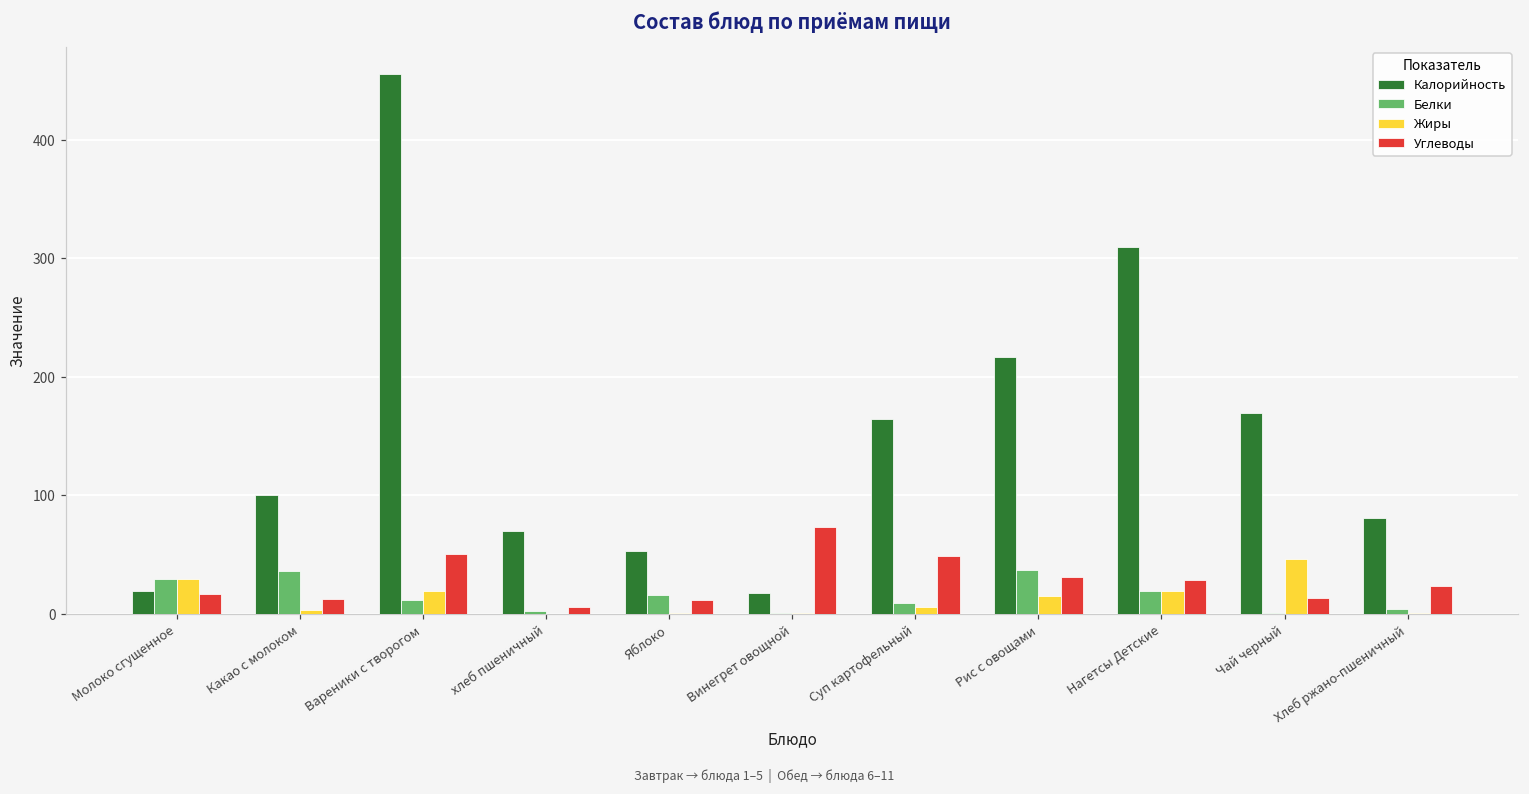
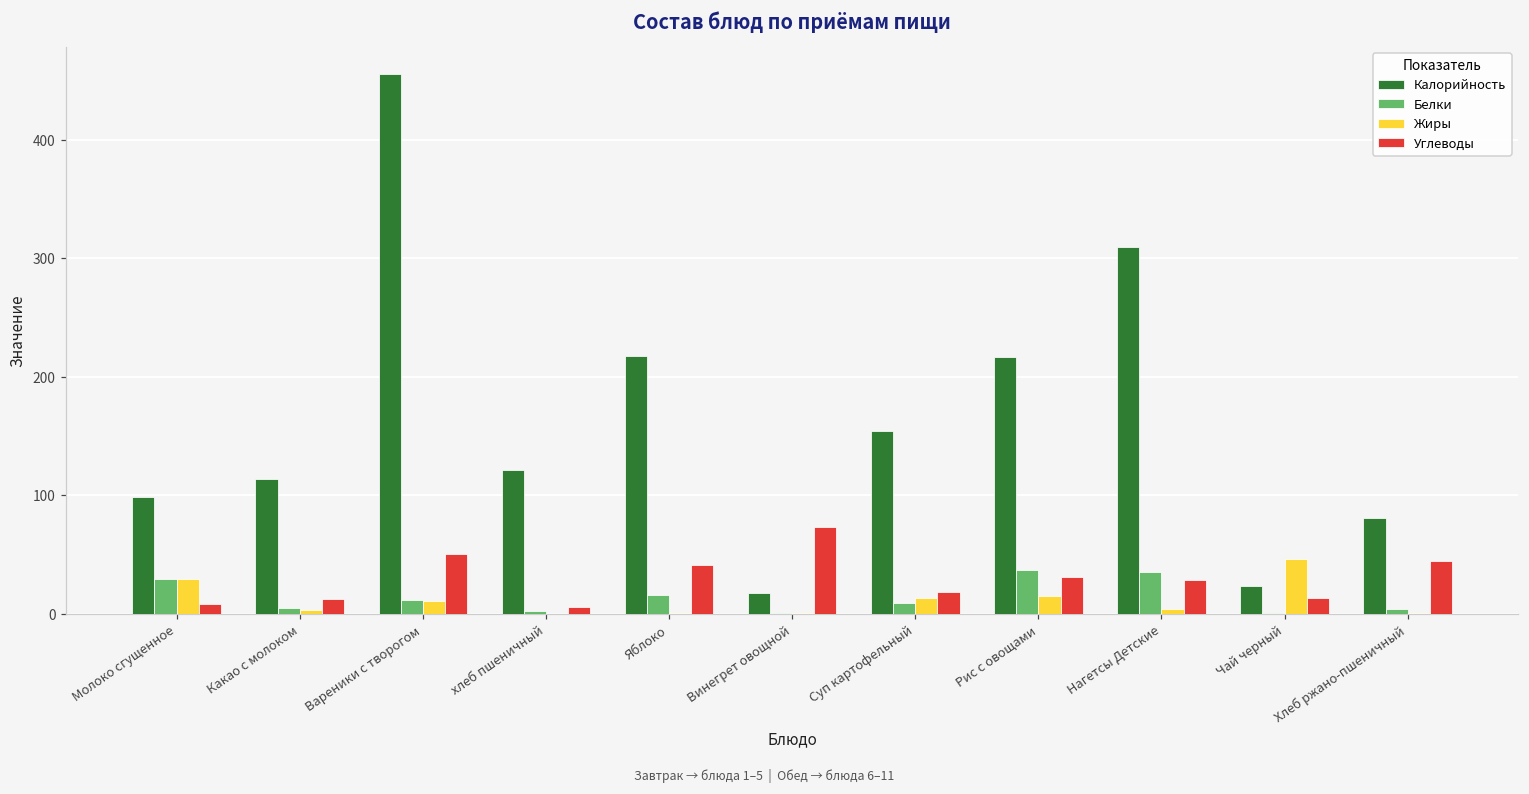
  {
    "Калорийность": {
-     "Молоко сгущенное": 19,
-     "Какао с молоком": 100,
+     "Молоко сгущенное": 98,
+     "Какао с молоком": 114,
      "Вареники с творогом": 456,
-     "хлеб пшеничный": 70,
-     "Яблоко": 53,
+     "хлеб пшеничный": 122,
+     "Яблоко": 218,
      "Винегрет овощной": 17,
-     "Суп картофельный": 165,
+     "Суп картофельный": 154,
      "Рис с овощами": 216,
      "Нагетсы Детские": 310,
-     "Чай черный": 170,
+     "Чай черный": 24,
      "Хлеб ржано-пшеничный": 81
    },
    "Белки": {
      "Молоко сгущенное": 29,
-     "Какао с молоком": 37,
+     "Какао с молоком": 5,
      "Вареники с творогом": 11,
      "Яблоко": 16,
      "Суп картофельный": 9,
      "Рис с овощами": 37,
-     "Нагетсы Детские": 20,
+     "Нагетсы Детские": 36,
      "Хлеб ржано-пшеничный": 4
    },
    "Жиры": {
      "Молоко сгущенное": 29,
      "Какао с молоком": 4,
-     "Вареники с творогом": 19,
-     "Суп картофельный": 6,
+     "Вареники с творогом": 11,
+     "Суп картофельный": 14,
      "Рис с овощами": 15,
-     "Нагетсы Детские": 19,
+     "Нагетсы Детские": 4,
      "Чай черный": 46
    },
    "Углеводы": {
-     "Молоко сгущенное": 17,
+     "Молоко сгущенное": 9,
      "Какао с молоком": 13,
      "Вареники с творогом": 50,
      "хлеб пшеничный": 6,
-     "Яблоко": 12,
+     "Яблоко": 41,
      "Винегрет овощной": 74,
-     "Суп картофельный": 49,
+     "Суп картофельный": 19,
      "Рис с овощами": 31,
      "Нагетсы Детские": 28,
      "Чай черный": 13,
-     "Хлеб ржано-пшеничный": 24
+     "Хлеб ржано-пшеничный": 45
    }
  }
